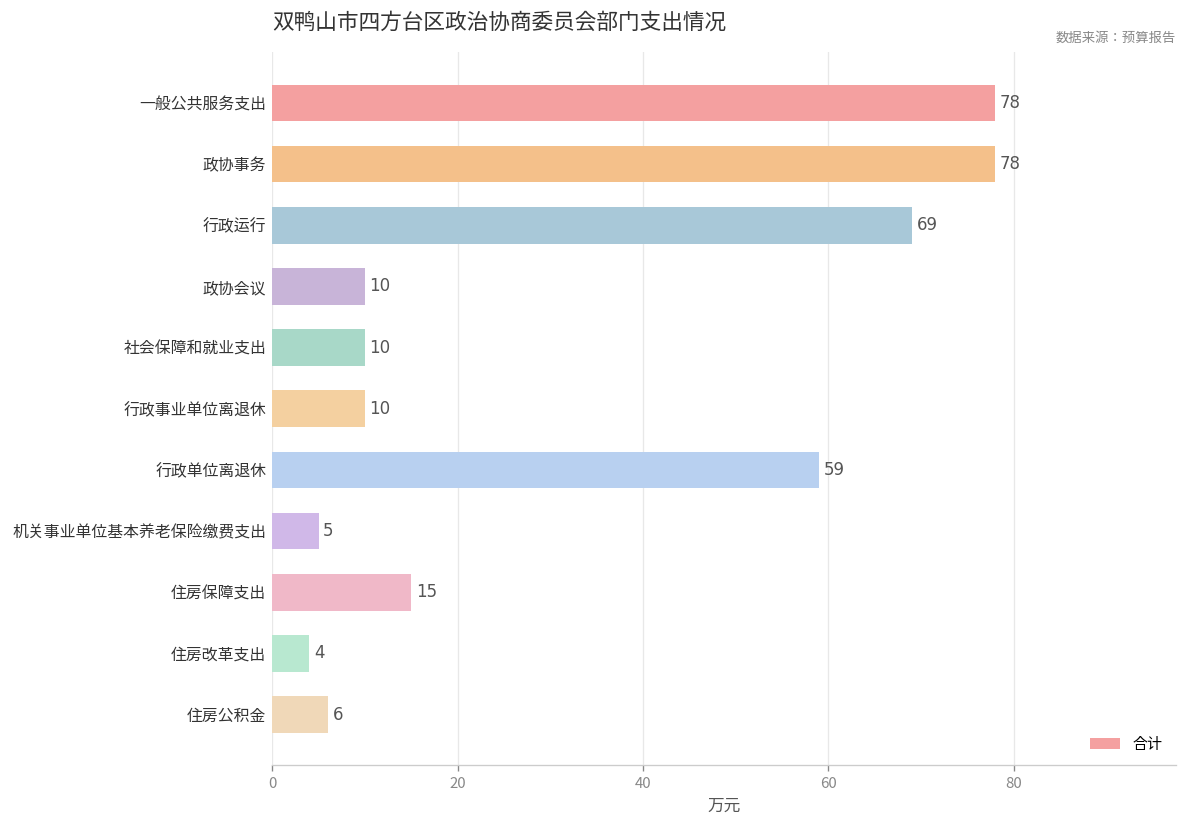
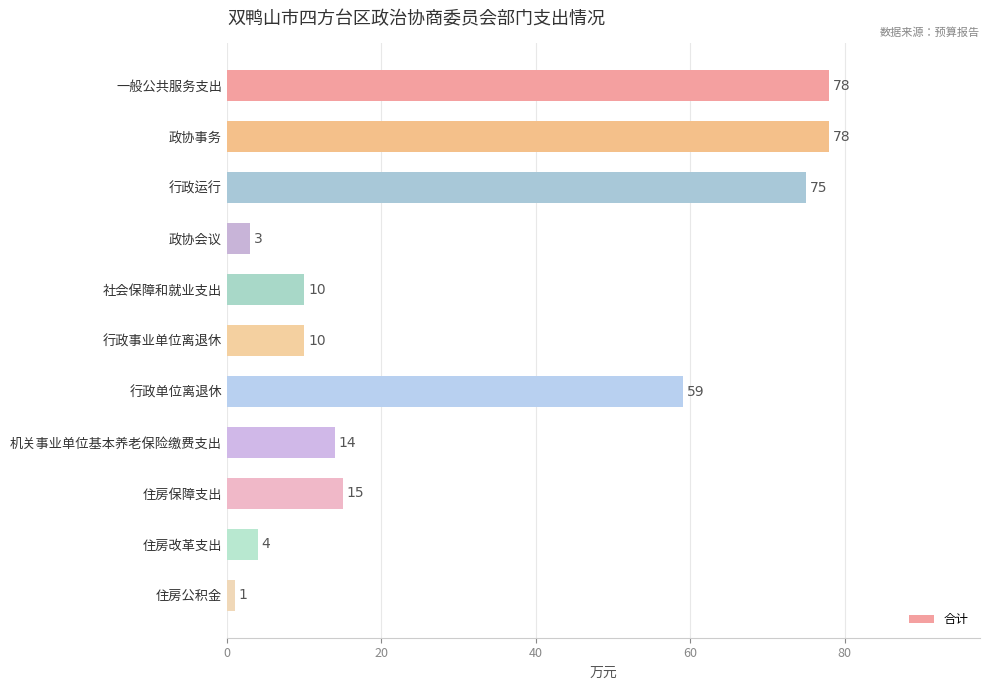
  {
    "一般公共服务支出": 78,
    "政协事务": 78,
-   "行政运行": 69,
-   "政协会议": 10,
+   "行政运行": 75,
+   "政协会议": 3,
    "社会保障和就业支出": 10,
    "行政事业单位离退休": 10,
    "行政单位离退休": 59,
-   "机关事业单位基本养老保险缴费支出": 5,
+   "机关事业单位基本养老保险缴费支出": 14,
    "住房保障支出": 15,
    "住房改革支出": 4,
-   "住房公积金": 6
+   "住房公积金": 1
  }
